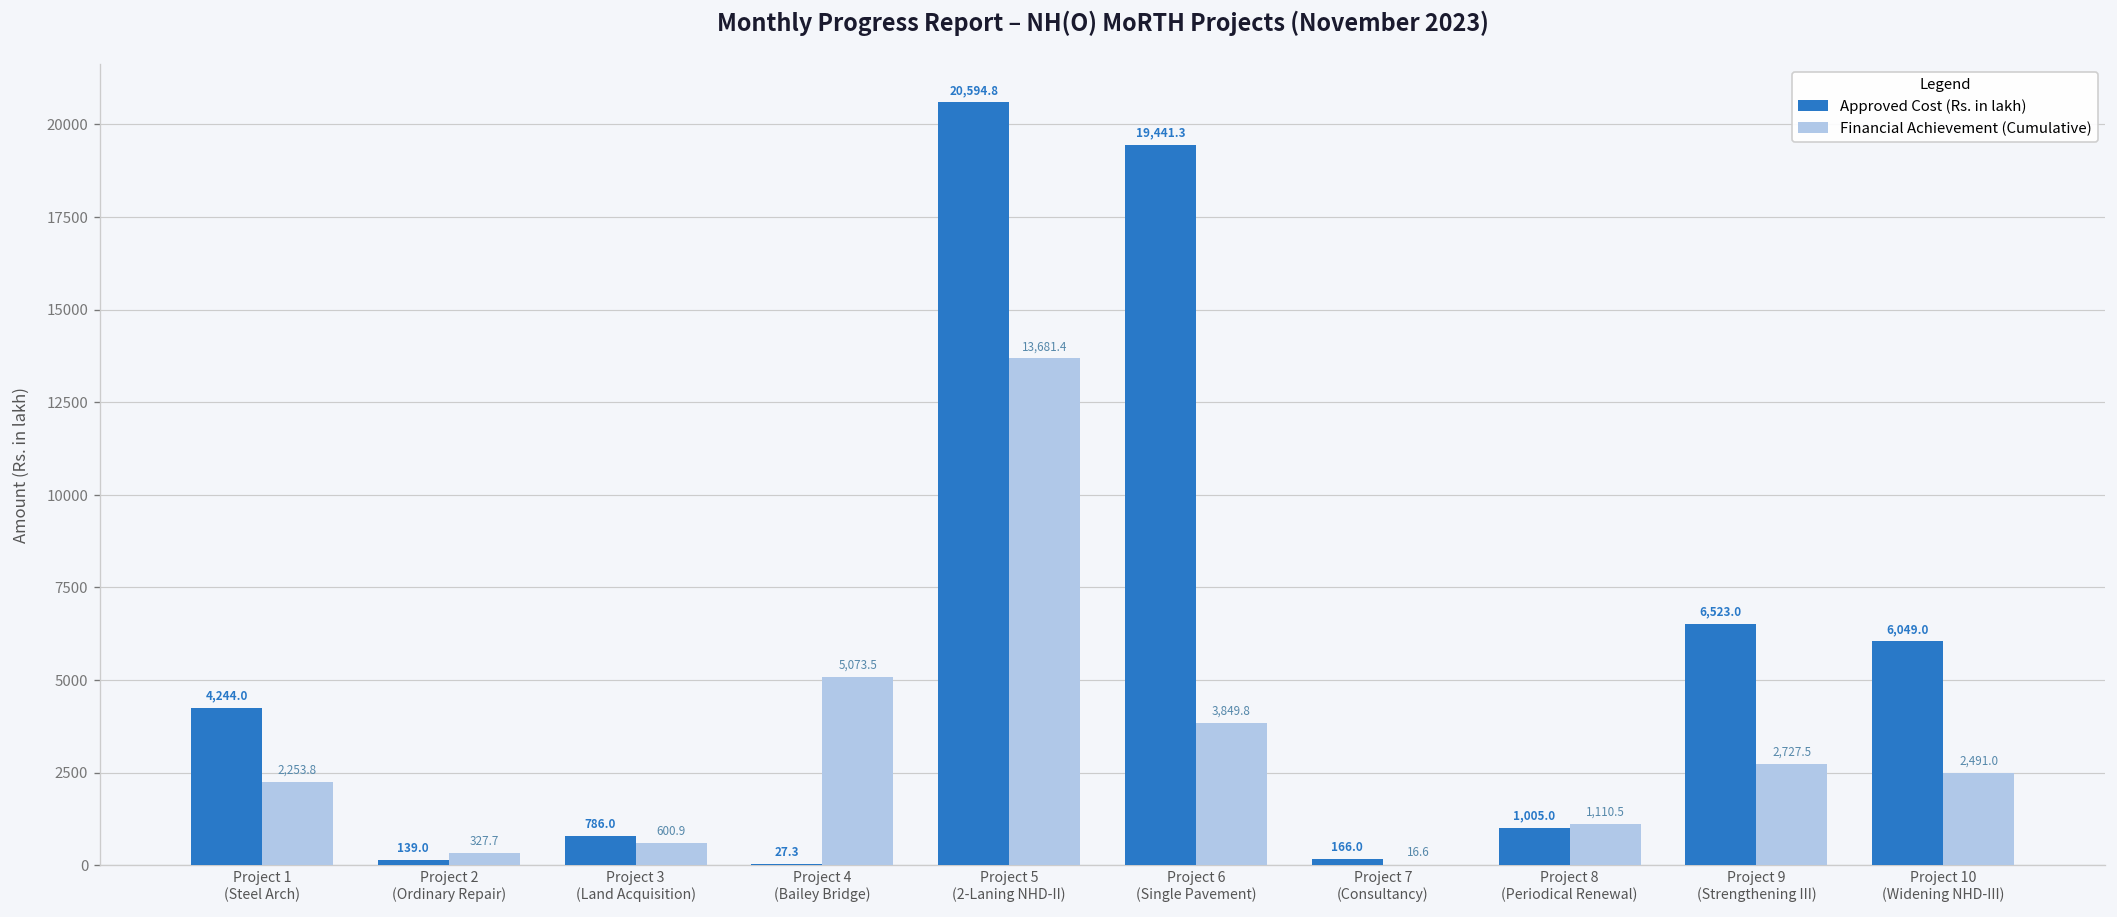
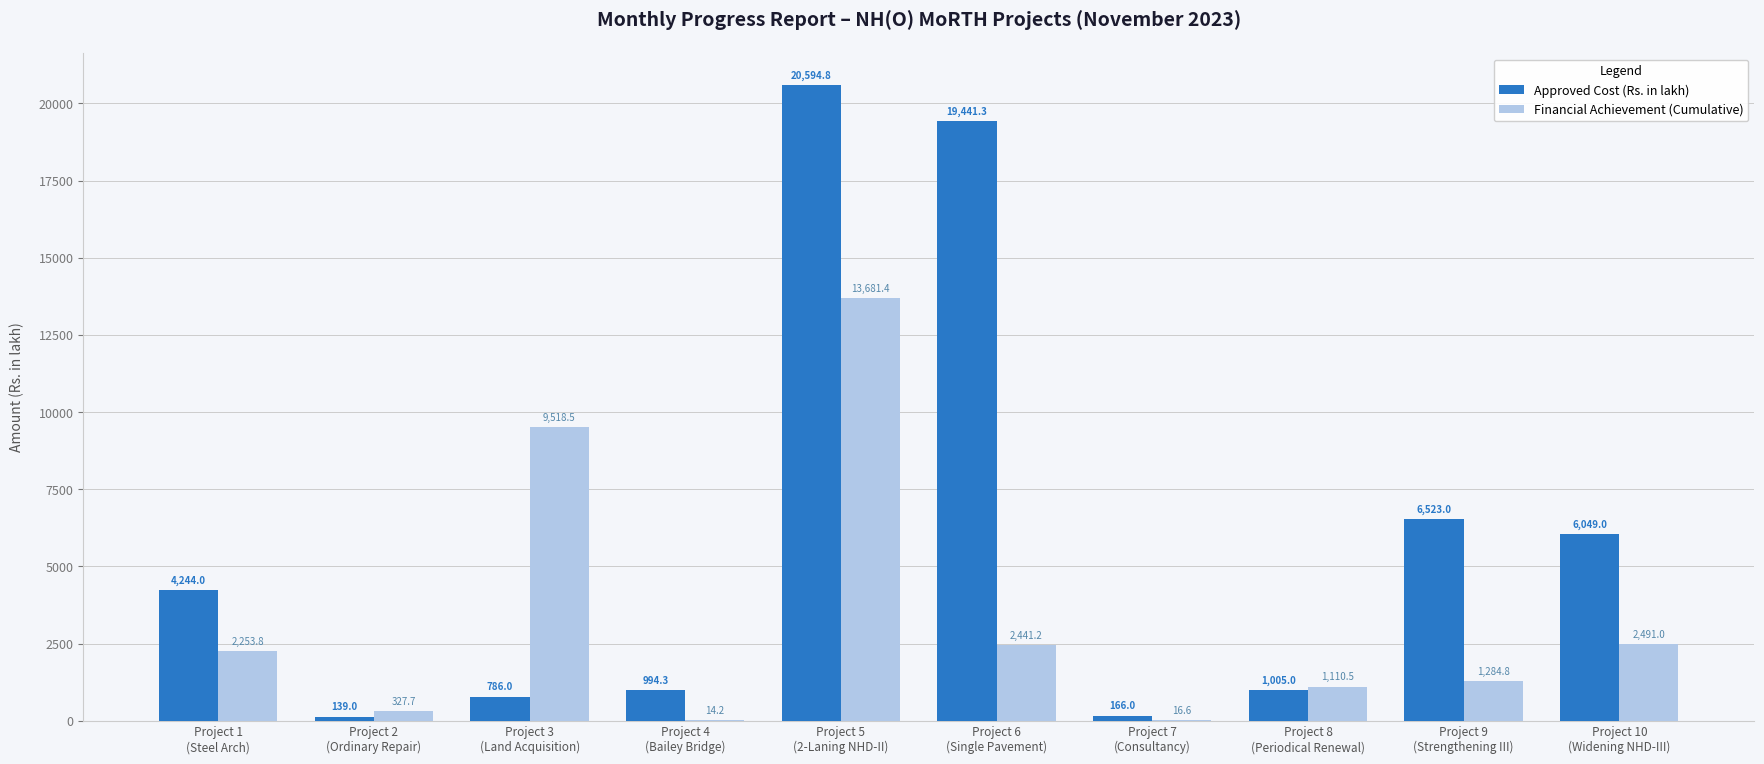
  {
    "Approved Cost (Rs. in lakh)": {
      "Project 1 (Steel Arch)": "4,244.0",
      "Project 2 (Ordinary Repair)": "139.0",
      "Project 3 (Land Acquisition)": "786.0",
-     "Project 4 (Bailey Bridge)": "27.3",
+     "Project 4 (Bailey Bridge)": "994.3",
      "Project 5 (2-Laning NHD-II)": "20,594.8",
      "Project 6 (Single Pavement)": "19,441.3",
      "Project 7 (Consultancy)": "166.0",
      "Project 8 (Periodical Renewal)": "1,005.0",
      "Project 9 (Strengthening III)": "6,523.0",
      "Project 10 (Widening NHD-III)": "6,049.0"
    },
    "Financial Achievement (Cumulative)": {
      "Project 1 (Steel Arch)": "2,253.8",
      "Project 2 (Ordinary Repair)": "327.7",
-     "Project 3 (Land Acquisition)": "600.9",
-     "Project 4 (Bailey Bridge)": "5,073.5",
+     "Project 3 (Land Acquisition)": "9,518.5",
+     "Project 4 (Bailey Bridge)": "14.2",
      "Project 5 (2-Laning NHD-II)": "13,681.4",
-     "Project 6 (Single Pavement)": "3,849.8",
+     "Project 6 (Single Pavement)": "2,441.2",
      "Project 7 (Consultancy)": "16.6",
      "Project 8 (Periodical Renewal)": "1,110.5",
-     "Project 9 (Strengthening III)": "2,727.5",
+     "Project 9 (Strengthening III)": "1,284.8",
      "Project 10 (Widening NHD-III)": "2,491.0"
    }
  }
